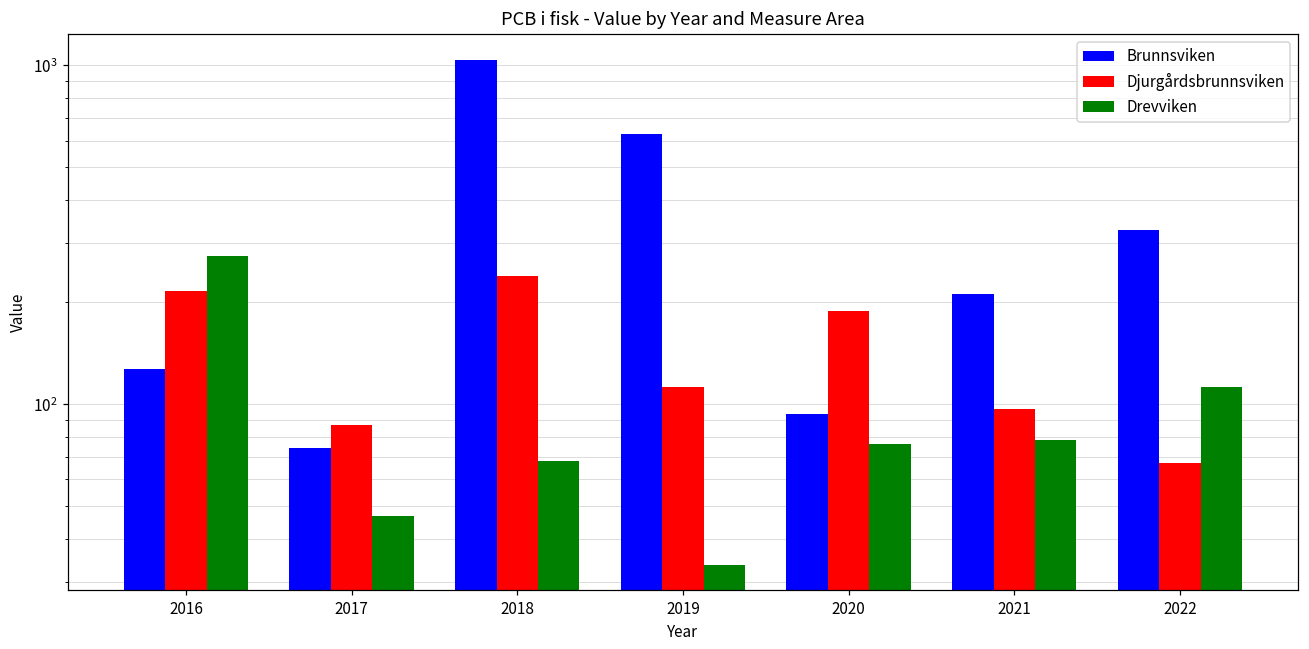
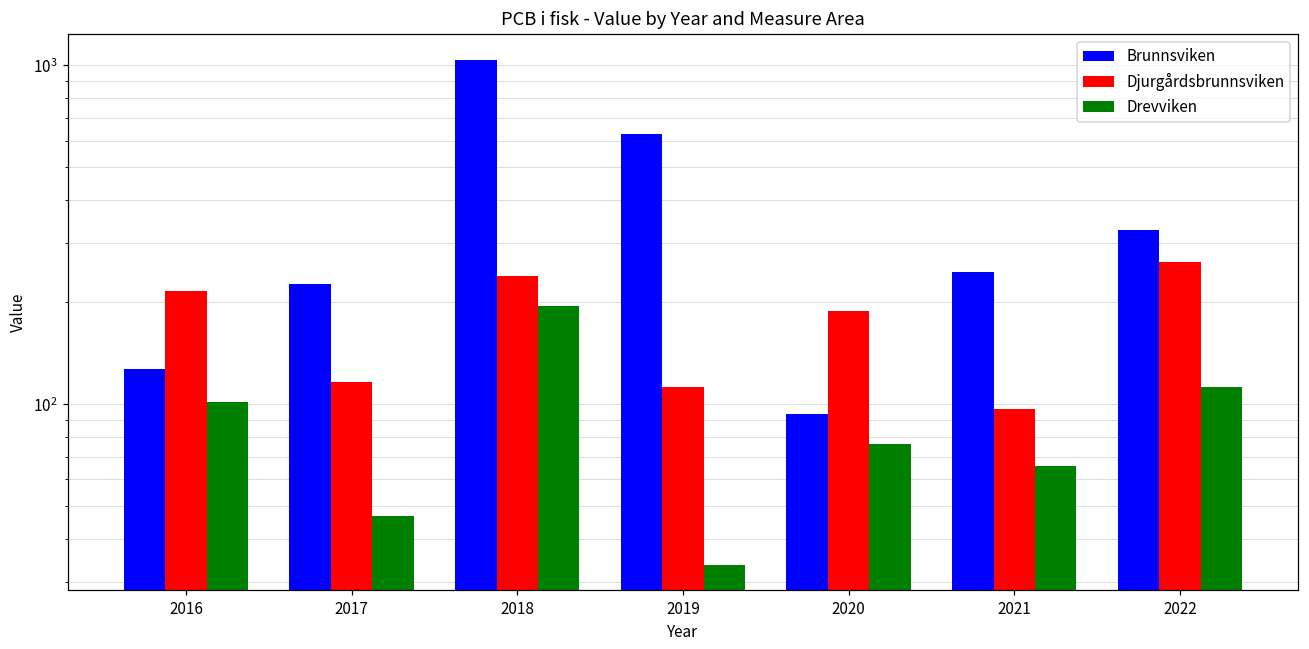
  {
    "Brunnsviken": {
      "2016": 127,
-     "2017": 74,
+     "2017": 230,
      "2018": 1040,
      "2019": 630,
      "2020": 94,
-     "2021": 210,
+     "2021": 250,
      "2022": 330
    },
    "Djurgårdsbrunnsviken": {
      "2016": 220,
-     "2017": 87,
+     "2017": 116,
      "2018": 240,
      "2019": 112,
      "2020": 190,
      "2021": 97,
-     "2022": 67
+     "2022": 260
    },
    "Drevviken": {
-     "2016": 270,
+     "2016": 102,
      "2017": 47,
-     "2018": 68,
+     "2018": 190,
      "2019": 34,
      "2020": 76,
-     "2021": 78,
+     "2021": 66,
      "2022": 113
    }
  }
